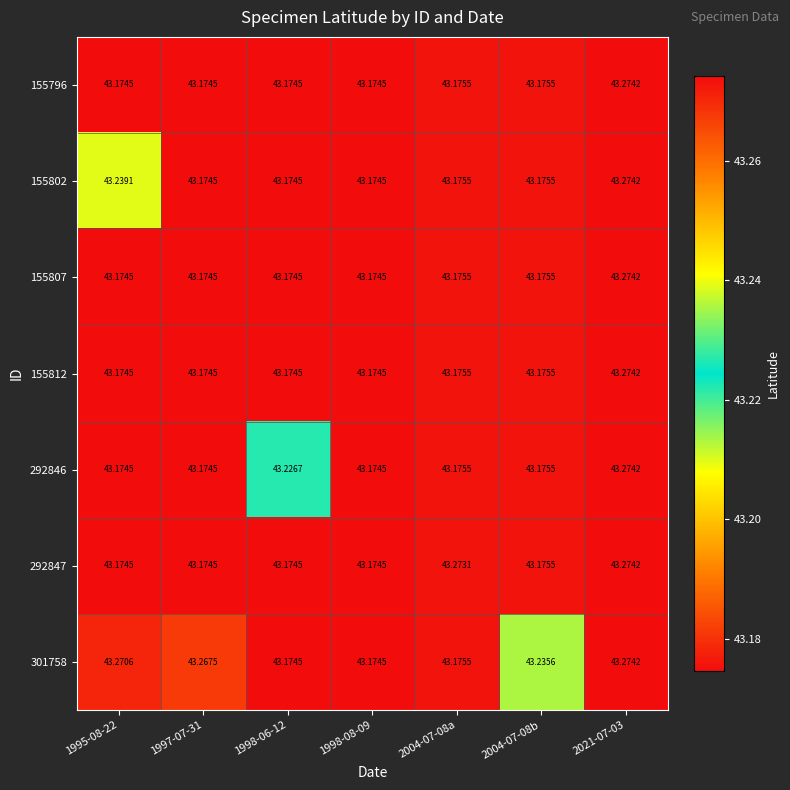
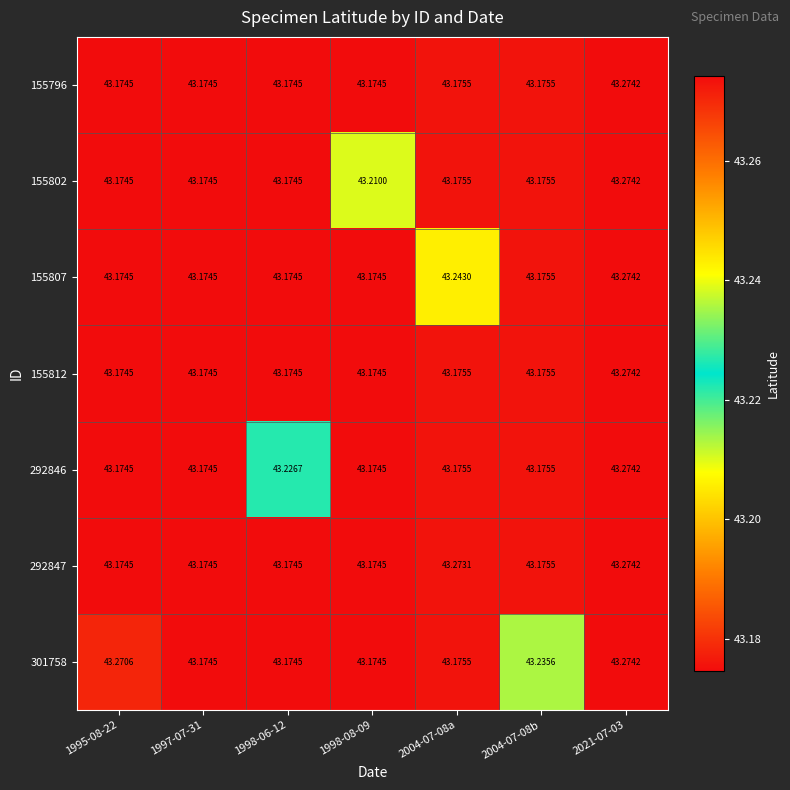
  {
    "155796": {
      "1995-08-22": 43.1745,
      "1997-07-31": 43.1745,
      "1998-06-12": 43.1745,
      "1998-08-09": 43.1745,
      "2004-07-08a": 43.1755,
      "2004-07-08b": 43.1755,
      "2021-07-03": 43.2742
    },
    "155802": {
-     "1995-08-22": 43.2391,
+     "1995-08-22": 43.1745,
      "1997-07-31": 43.1745,
      "1998-06-12": 43.1745,
-     "1998-08-09": 43.1745,
+     "1998-08-09": 43.2100,
      "2004-07-08a": 43.1755,
      "2004-07-08b": 43.1755,
      "2021-07-03": 43.2742
    },
    "155807": {
      "1995-08-22": 43.1745,
      "1997-07-31": 43.1745,
      "1998-06-12": 43.1745,
      "1998-08-09": 43.1745,
-     "2004-07-08a": 43.1755,
+     "2004-07-08a": 43.2430,
      "2004-07-08b": 43.1755,
      "2021-07-03": 43.2742
    },
    "155812": {
      "1995-08-22": 43.1745,
      "1997-07-31": 43.1745,
      "1998-06-12": 43.1745,
      "1998-08-09": 43.1745,
      "2004-07-08a": 43.1755,
      "2004-07-08b": 43.1755,
      "2021-07-03": 43.2742
    },
    "292846": {
      "1995-08-22": 43.1745,
      "1997-07-31": 43.1745,
      "1998-06-12": 43.2267,
      "1998-08-09": 43.1745,
      "2004-07-08a": 43.1755,
      "2004-07-08b": 43.1755,
      "2021-07-03": 43.2742
    },
    "292847": {
      "1995-08-22": 43.1745,
      "1997-07-31": 43.1745,
      "1998-06-12": 43.1745,
      "1998-08-09": 43.1745,
      "2004-07-08a": 43.2731,
      "2004-07-08b": 43.1755,
      "2021-07-03": 43.2742
    },
    "301758": {
      "1995-08-22": 43.2706,
-     "1997-07-31": 43.2675,
+     "1997-07-31": 43.1745,
      "1998-06-12": 43.1745,
      "1998-08-09": 43.1745,
      "2004-07-08a": 43.1755,
      "2004-07-08b": 43.2356,
      "2021-07-03": 43.2742
    }
  }
